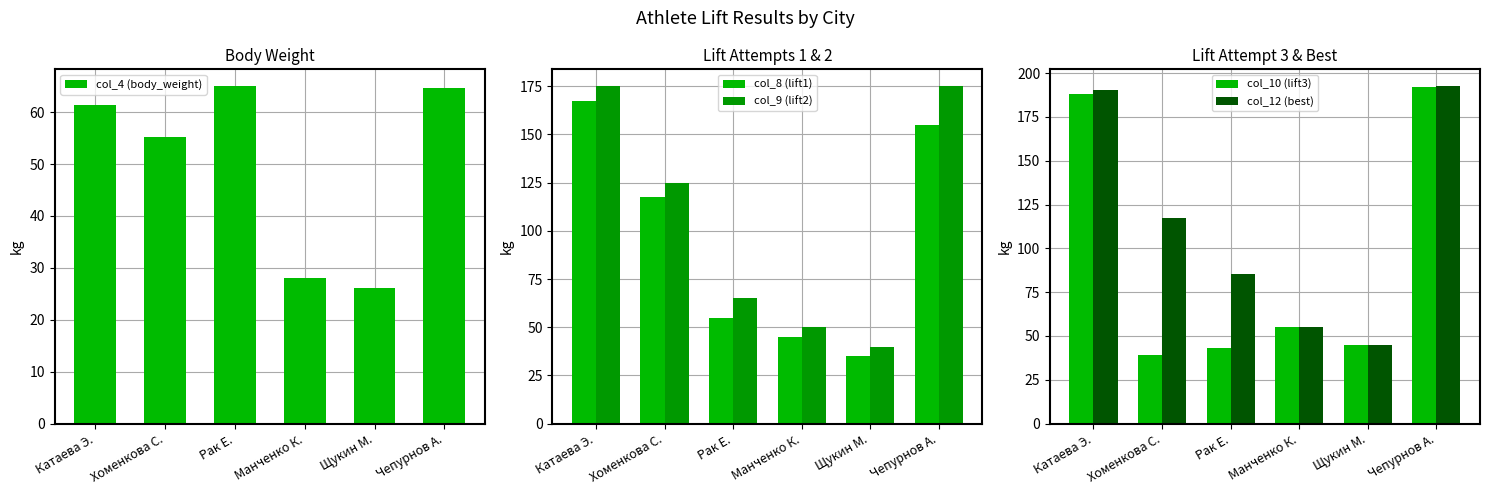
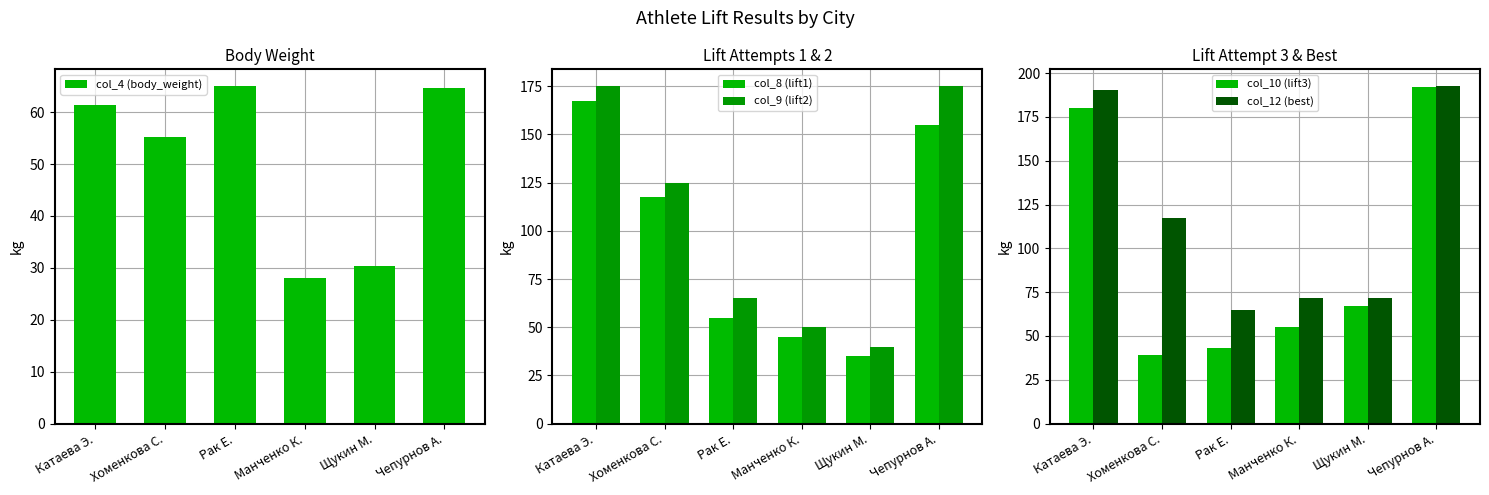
  {
    "Body Weight": {
      "Катаева Э.": 61,
      "Хоменкова С.": 55,
      "Рак Е.": 65,
      "Манченко К.": 28,
-     "Щукин М.": 26,
+     "Щукин М.": 30,
      "Чепурнов А.": 65
    },
    "Lift Attempt 3 & Best": {
      "col_10 (lift3)": {
-       "Катаева Э.": 188,
+       "Катаева Э.": 180,
        "Хоменкова С.": 39,
        "Рак Е.": 43,
        "Манченко К.": 55,
-       "Щукин М.": 45,
+       "Щукин М.": 67,
        "Чепурнов А.": 192
      },
      "col_12 (best)": {
        "Катаева Э.": 191,
        "Хоменкова С.": 118,
-       "Рак Е.": 85,
-       "Манченко К.": 55,
-       "Щукин М.": 45,
+       "Рак Е.": 65,
+       "Манченко К.": 72,
+       "Щукин М.": 72,
        "Чепурнов А.": 193
      }
    }
  }
